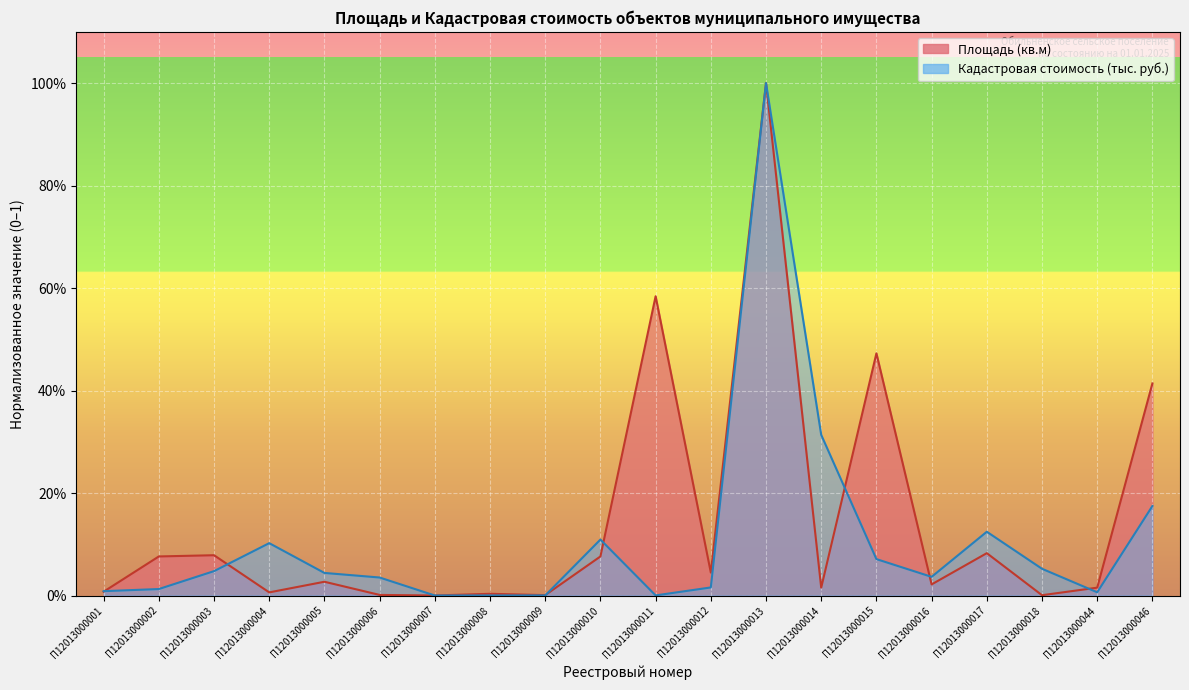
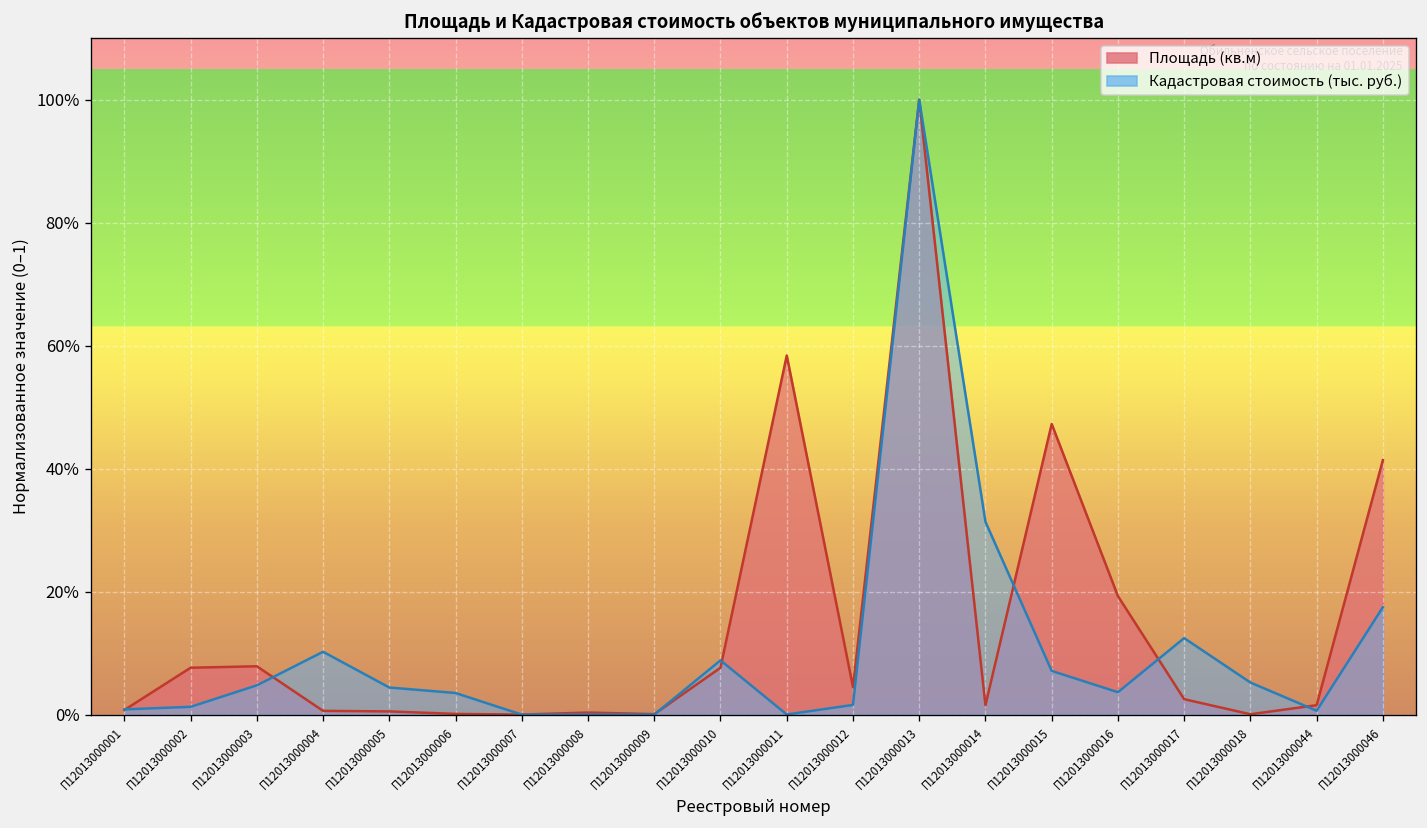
  {
    "Площадь (кв.м)": {
      "П12013000002": "8%",
      "П12013000003": "8%",
      "П12013000004": "1%",
-     "П12013000005": "3%",
+     "П12013000005": "1%",
      "П12013000006": "0%",
      "П12013000010": "8%",
      "П12013000011": "58%",
      "П12013000012": "4%",
      "П12013000014": "2%",
      "П12013000015": "47%",
-     "П12013000016": "2%",
-     "П12013000017": "8%",
+     "П12013000016": "19%",
+     "П12013000017": "3%",
      "П12013000018": "0%",
      "П12013000044": "2%",
      "П12013000046": "41%"
    },
    "Кадастровая стоимость (тыс. руб.)": {
      "П12013000002": "1%",
      "П12013000003": "5%",
      "П12013000004": "10%",
      "П12013000005": "4%",
      "П12013000006": "4%",
-     "П12013000010": "11%",
+     "П12013000010": "9%",
      "П12013000011": "0%",
      "П12013000012": "2%",
      "П12013000014": "31%",
      "П12013000015": "7%",
      "П12013000016": "4%",
      "П12013000017": "12%",
      "П12013000018": "5%",
      "П12013000044": "1%",
      "П12013000046": "17%"
    }
  }
